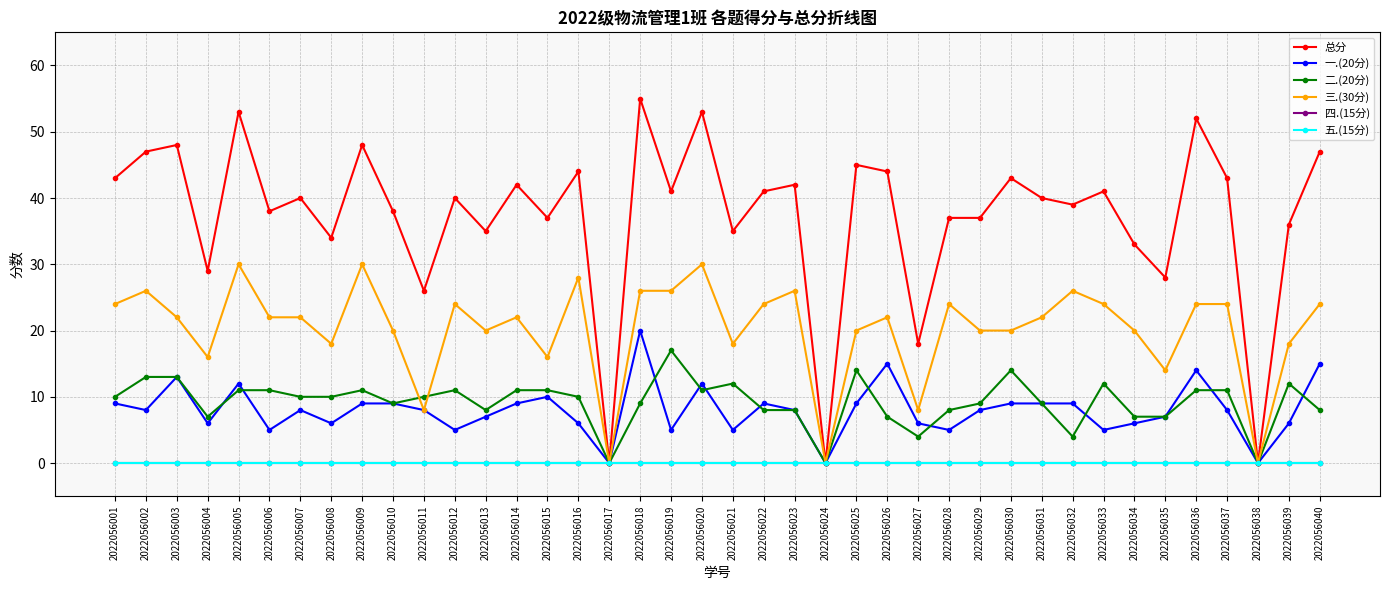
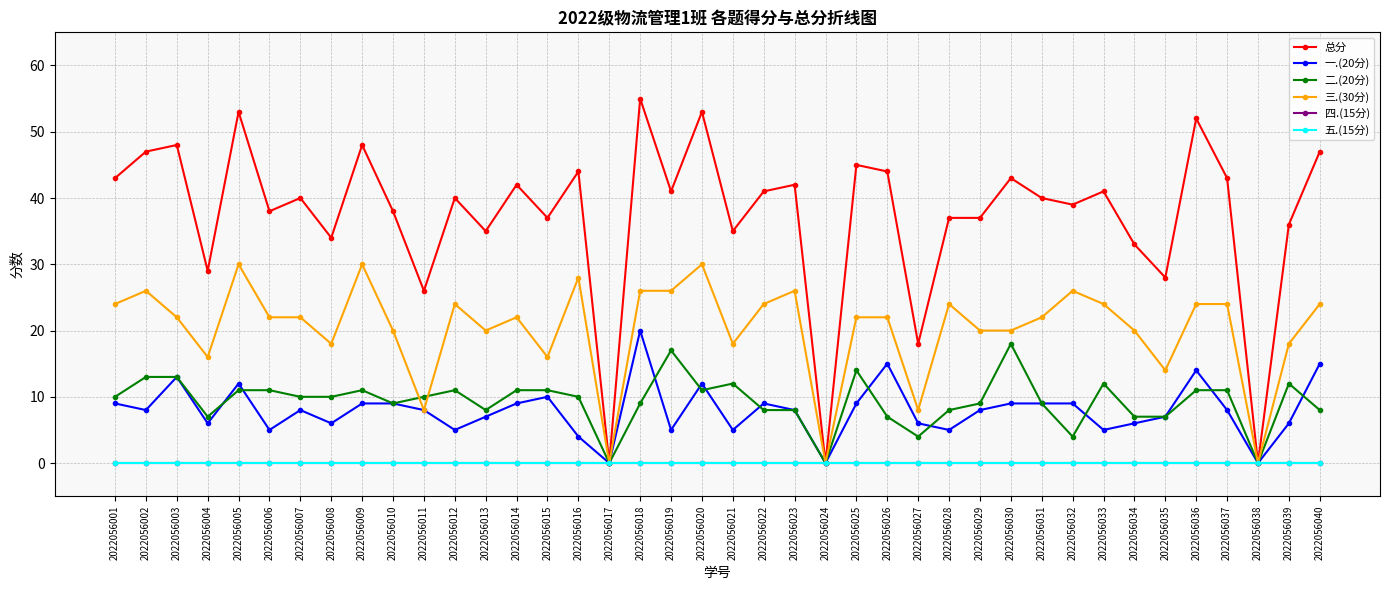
  {
    "总分": {
      "2022056001": 43,
      "2022056002": 47,
      "2022056003": 48,
      "2022056004": 29,
      "2022056005": 53,
      "2022056006": 38,
      "2022056007": 40,
      "2022056008": 34,
      "2022056009": 48,
      "2022056010": 38,
      "2022056011": 26,
      "2022056012": 40,
      "2022056013": 35,
      "2022056014": 42,
      "2022056015": 37,
      "2022056016": 44,
      "2022056018": 55,
      "2022056019": 41,
      "2022056020": 53,
      "2022056021": 35,
      "2022056022": 41,
      "2022056023": 42,
      "2022056025": 45,
      "2022056026": 44,
      "2022056027": 18,
      "2022056028": 37,
      "2022056029": 37,
      "2022056030": 43,
      "2022056031": 40,
      "2022056032": 39,
      "2022056033": 41,
      "2022056034": 33,
      "2022056035": 28,
      "2022056036": 52,
      "2022056037": 43,
      "2022056039": 36,
      "2022056040": 47
    },
    "一.(20分)": {
      "2022056001": 9,
      "2022056002": 8,
      "2022056004": 6,
      "2022056005": 12,
      "2022056006": 5,
      "2022056007": 8,
      "2022056008": 6,
      "2022056009": 9,
      "2022056012": 5,
      "2022056013": 7,
      "2022056014": 9,
      "2022056015": 10,
-     "2022056016": 6,
+     "2022056016": 4,
      "2022056018": 20,
      "2022056019": 5,
      "2022056020": 12,
      "2022056021": 5,
      "2022056022": 9,
      "2022056025": 9,
      "2022056026": 15,
      "2022056027": 6,
      "2022056028": 5,
      "2022056029": 8,
      "2022056030": 9,
      "2022056032": 9,
      "2022056033": 5,
      "2022056034": 6,
      "2022056036": 14,
      "2022056037": 8,
      "2022056039": 6,
      "2022056040": 15
    },
    "二.(20分)": {
      "2022056001": 10,
      "2022056002": 13,
      "2022056004": 7,
      "2022056005": 11,
      "2022056006": 11,
      "2022056007": 10,
      "2022056008": 10,
      "2022056009": 11,
      "2022056011": 10,
      "2022056012": 11,
      "2022056013": 8,
      "2022056014": 11,
      "2022056015": 11,
      "2022056016": 10,
      "2022056018": 9,
      "2022056019": 17,
      "2022056020": 11,
      "2022056021": 12,
      "2022056022": 8,
      "2022056025": 14,
      "2022056026": 7,
      "2022056027": 4,
      "2022056028": 8,
      "2022056029": 9,
-     "2022056030": 14,
+     "2022056030": 18,
      "2022056032": 4,
      "2022056033": 12,
      "2022056034": 7,
      "2022056036": 11,
      "2022056037": 11,
      "2022056039": 12,
      "2022056040": 8
    },
    "三.(30分)": {
      "2022056001": 24,
      "2022056002": 26,
      "2022056003": 22,
      "2022056004": 16,
      "2022056005": 30,
      "2022056006": 22,
      "2022056007": 22,
      "2022056008": 18,
      "2022056009": 30,
      "2022056010": 20,
      "2022056012": 24,
      "2022056013": 20,
      "2022056014": 22,
      "2022056015": 16,
      "2022056016": 28,
      "2022056018": 26,
      "2022056019": 26,
      "2022056020": 30,
      "2022056021": 18,
      "2022056022": 24,
      "2022056023": 26,
-     "2022056025": 20,
+     "2022056025": 22,
      "2022056026": 22,
      "2022056027": 8,
      "2022056028": 24,
      "2022056029": 20,
      "2022056030": 20,
      "2022056031": 22,
      "2022056032": 26,
      "2022056033": 24,
      "2022056034": 20,
      "2022056035": 14,
      "2022056036": 24,
      "2022056037": 24,
      "2022056039": 18,
      "2022056040": 24
    },
    "五.(15分)": {
      "2022056001": 0,
      "2022056002": 0,
      "2022056003": 0,
      "2022056004": 0,
      "2022056005": 0,
      "2022056006": 0,
      "2022056007": 0,
      "2022056008": 0,
      "2022056009": 0,
      "2022056010": 0,
      "2022056011": 0,
      "2022056012": 0,
      "2022056013": 0,
      "2022056014": 0,
      "2022056015": 0,
      "2022056016": 0,
      "2022056018": 0,
      "2022056019": 0,
      "2022056020": 0,
      "2022056021": 0,
      "2022056022": 0,
      "2022056023": 0,
      "2022056025": 0,
      "2022056026": 0,
      "2022056027": 0,
      "2022056028": 0,
      "2022056029": 0,
      "2022056030": 0,
      "2022056031": 0,
      "2022056032": 0,
      "2022056033": 0,
      "2022056034": 0,
      "2022056035": 0,
      "2022056036": 0,
      "2022056037": 0,
      "2022056039": 0,
      "2022056040": 0
    }
  }
